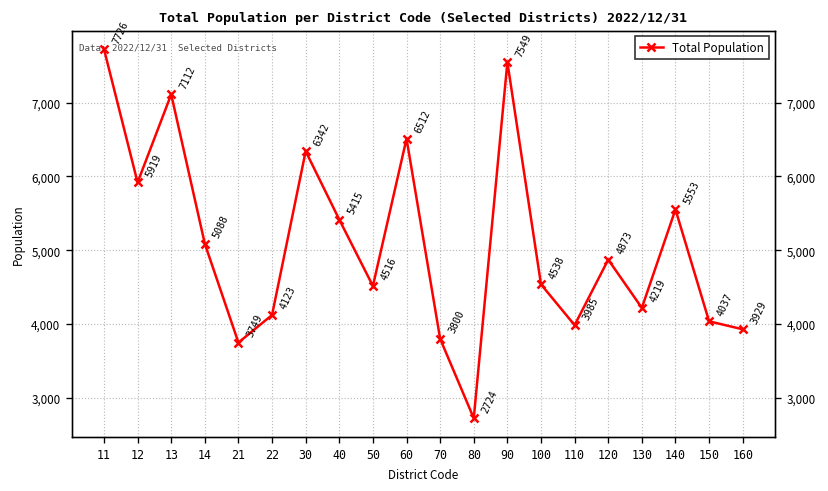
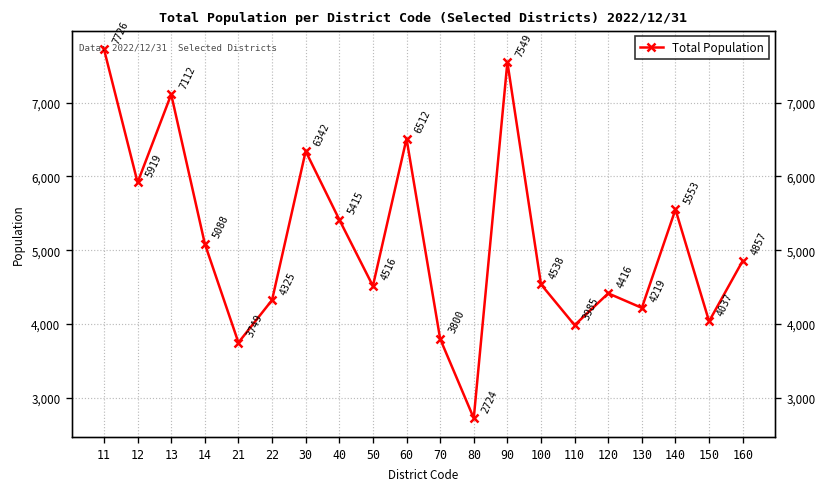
  {
    "11": 7726,
    "12": 5919,
    "13": 7112,
    "14": 5088,
    "21": 3749,
-   "22": 4123,
+   "22": 4325,
    "30": 6342,
    "40": 5415,
    "50": 4516,
    "60": 6512,
    "70": 3800,
    "80": 2724,
    "90": 7549,
    "100": 4538,
    "110": 3985,
-   "120": 4873,
+   "120": 4416,
    "130": 4219,
    "140": 5553,
    "150": 4037,
-   "160": 3929
+   "160": 4857
  }
